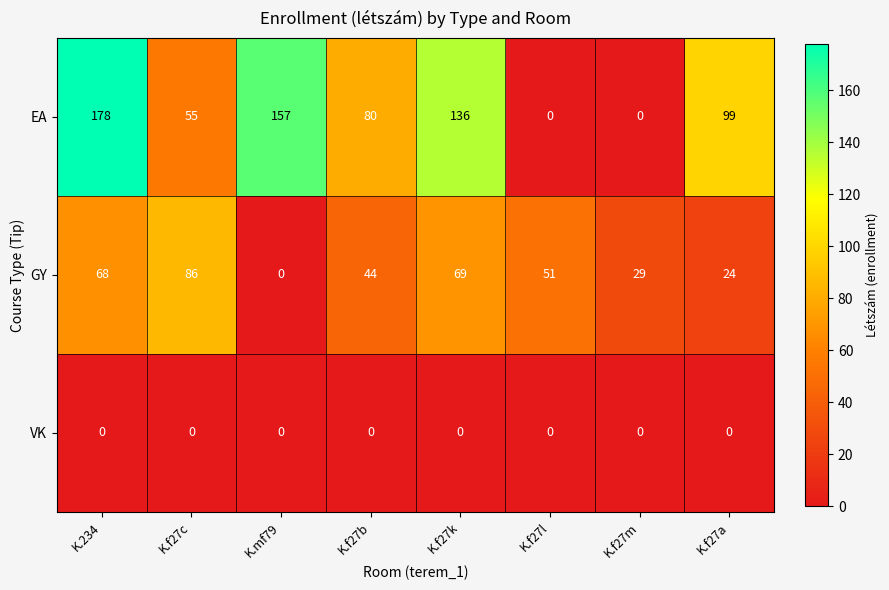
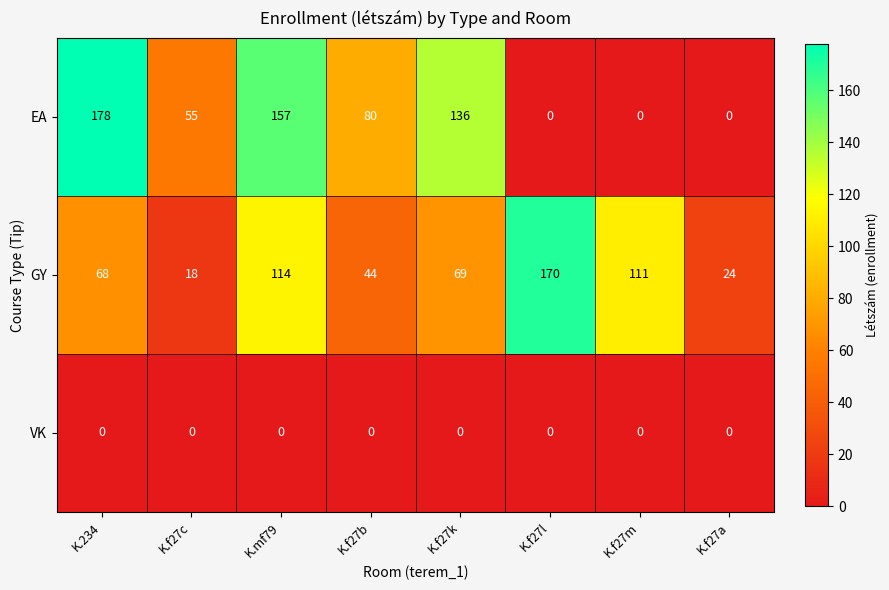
  {
    "EA": {
      "K.234": 178,
      "K.f27c": 55,
      "K.mf79": 157,
      "K.f27b": 80,
      "K.f27k": 136,
      "K.f27l": 0,
      "K.f27m": 0,
-     "K.f27a": 99
+     "K.f27a": 0
    },
    "GY": {
      "K.234": 68,
-     "K.f27c": 86,
-     "K.mf79": 0,
+     "K.f27c": 18,
+     "K.mf79": 114,
      "K.f27b": 44,
      "K.f27k": 69,
-     "K.f27l": 51,
-     "K.f27m": 29,
+     "K.f27l": 170,
+     "K.f27m": 111,
      "K.f27a": 24
    },
    "VK": {
      "K.234": 0,
      "K.f27c": 0,
      "K.mf79": 0,
      "K.f27b": 0,
      "K.f27k": 0,
      "K.f27l": 0,
      "K.f27m": 0,
      "K.f27a": 0
    }
  }
